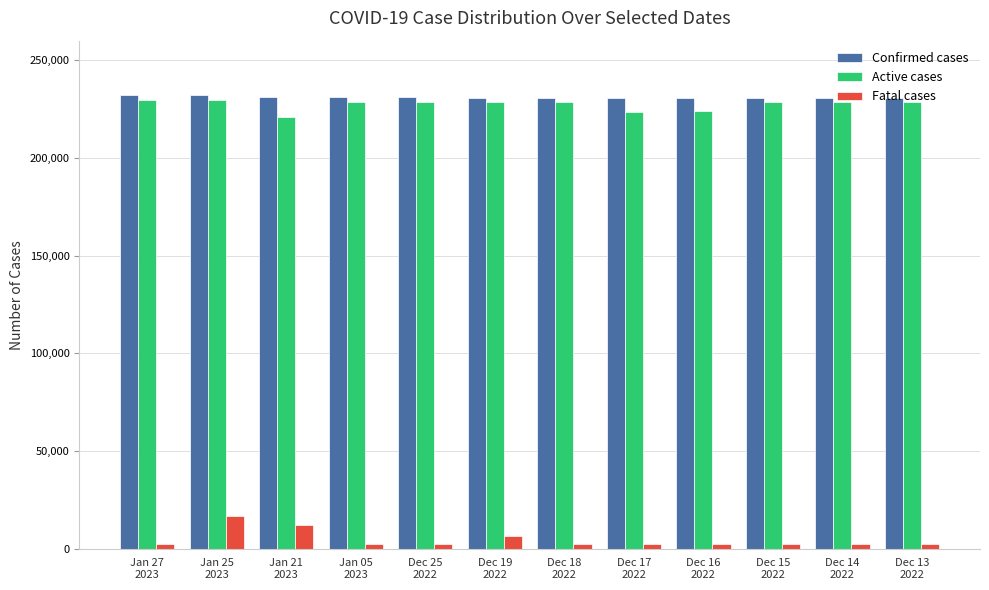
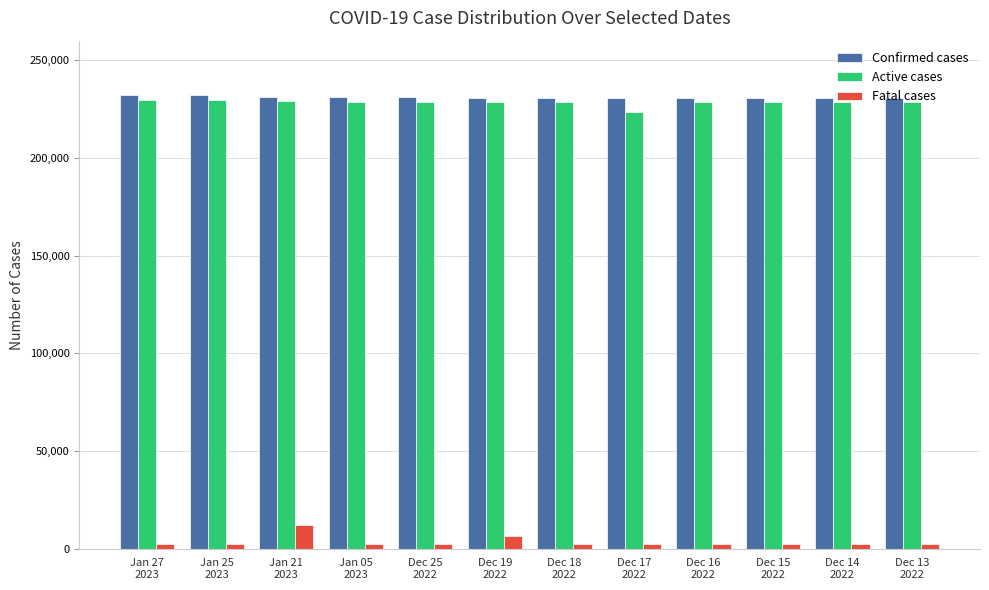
  {
    "Confirmed cases": {
      "Jan 27 2023": "232,000",
      "Jan 25 2023": "232,000",
      "Jan 21 2023": "231,000",
      "Jan 05 2023": "231,000",
      "Dec 25 2022": "231,000",
      "Dec 19 2022": "231,000",
      "Dec 18 2022": "231,000",
      "Dec 17 2022": "231,000",
      "Dec 16 2022": "231,000",
      "Dec 15 2022": "231,000",
      "Dec 14 2022": "231,000",
      "Dec 13 2022": "231,000"
    },
    "Active cases": {
      "Jan 27 2023": "230,000",
      "Jan 25 2023": "230,000",
-     "Jan 21 2023": "221,000",
+     "Jan 21 2023": "229,000",
      "Jan 05 2023": "229,000",
      "Dec 25 2022": "229,000",
      "Dec 19 2022": "229,000",
      "Dec 18 2022": "229,000",
      "Dec 17 2022": "223,000",
-     "Dec 16 2022": "224,000",
+     "Dec 16 2022": "229,000",
      "Dec 15 2022": "229,000",
      "Dec 14 2022": "229,000",
      "Dec 13 2022": "229,000"
    },
    "Fatal cases": {
      "Jan 27 2023": "2,000",
-     "Jan 25 2023": "17,000",
+     "Jan 25 2023": "2,000",
      "Jan 21 2023": "12,000",
      "Jan 05 2023": "2,000",
      "Dec 25 2022": "2,000",
      "Dec 19 2022": "7,000",
      "Dec 18 2022": "2,000",
      "Dec 17 2022": "2,000",
      "Dec 16 2022": "2,000",
      "Dec 15 2022": "2,000",
      "Dec 14 2022": "2,000",
      "Dec 13 2022": "2,000"
    }
  }
